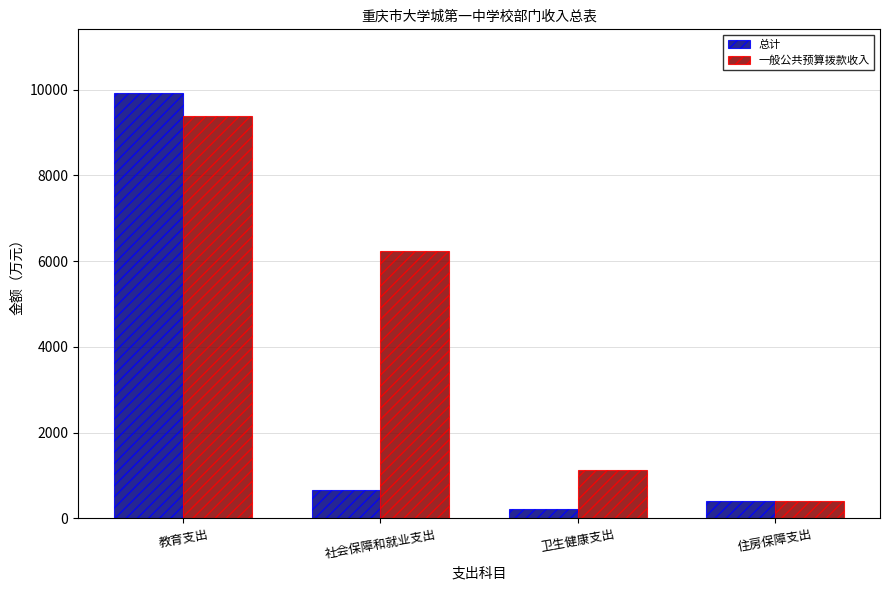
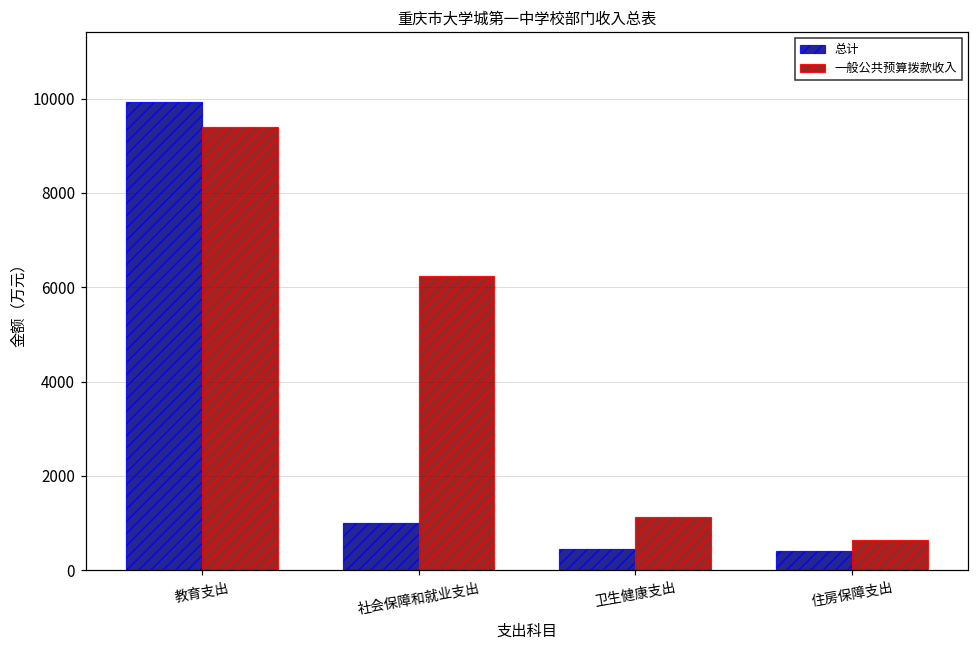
  {
    "总计": {
      "教育支出": 9900,
-     "社会保障和就业支出": 700,
-     "卫生健康支出": 200,
+     "社会保障和就业支出": 1000,
+     "卫生健康支出": 500,
      "住房保障支出": 400
    },
    "一般公共预算拨款收入": {
      "教育支出": 9400,
      "社会保障和就业支出": 6200,
      "卫生健康支出": 1100,
-     "住房保障支出": 400
+     "住房保障支出": 600
    }
  }
